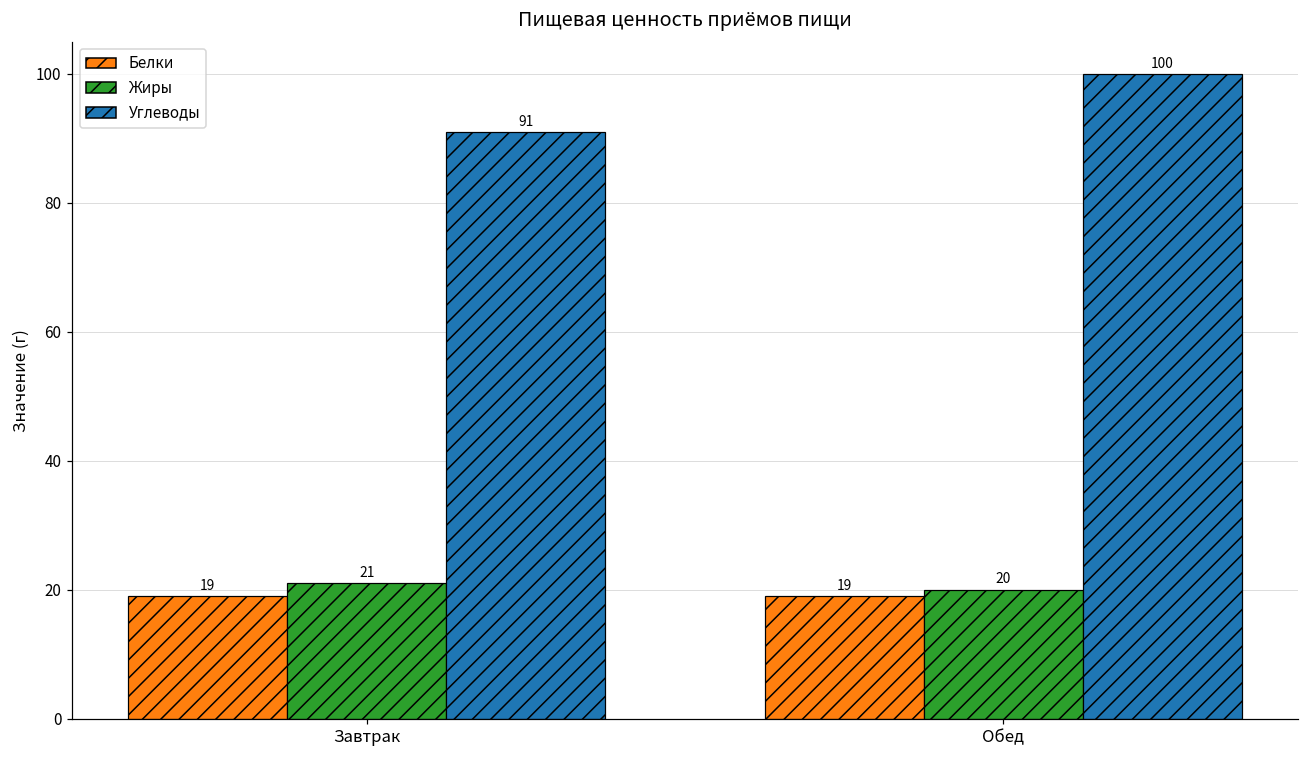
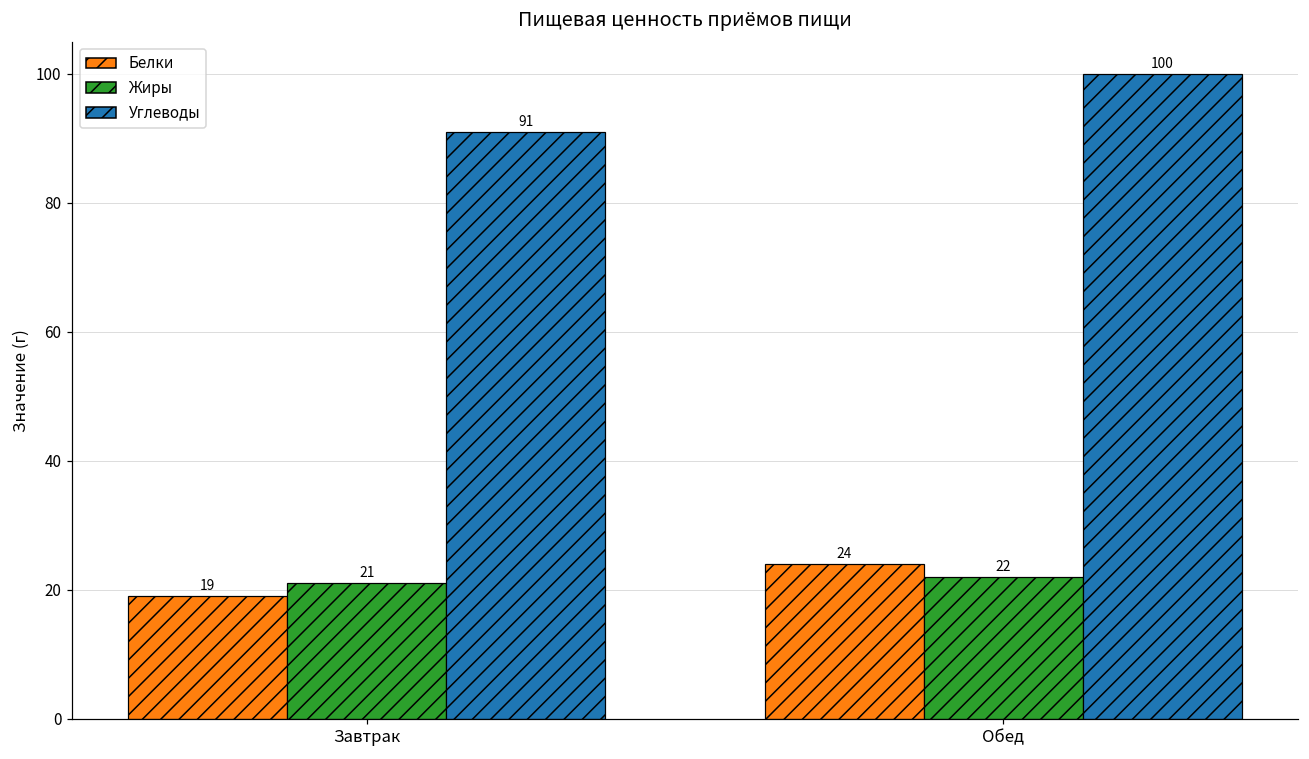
  {
    "Белки": {
      "Завтрак": 19,
-     "Обед": 19
+     "Обед": 24
    },
    "Жиры": {
      "Завтрак": 21,
-     "Обед": 20
+     "Обед": 22
    },
    "Углеводы": {
      "Завтрак": 91,
      "Обед": 100
    }
  }
